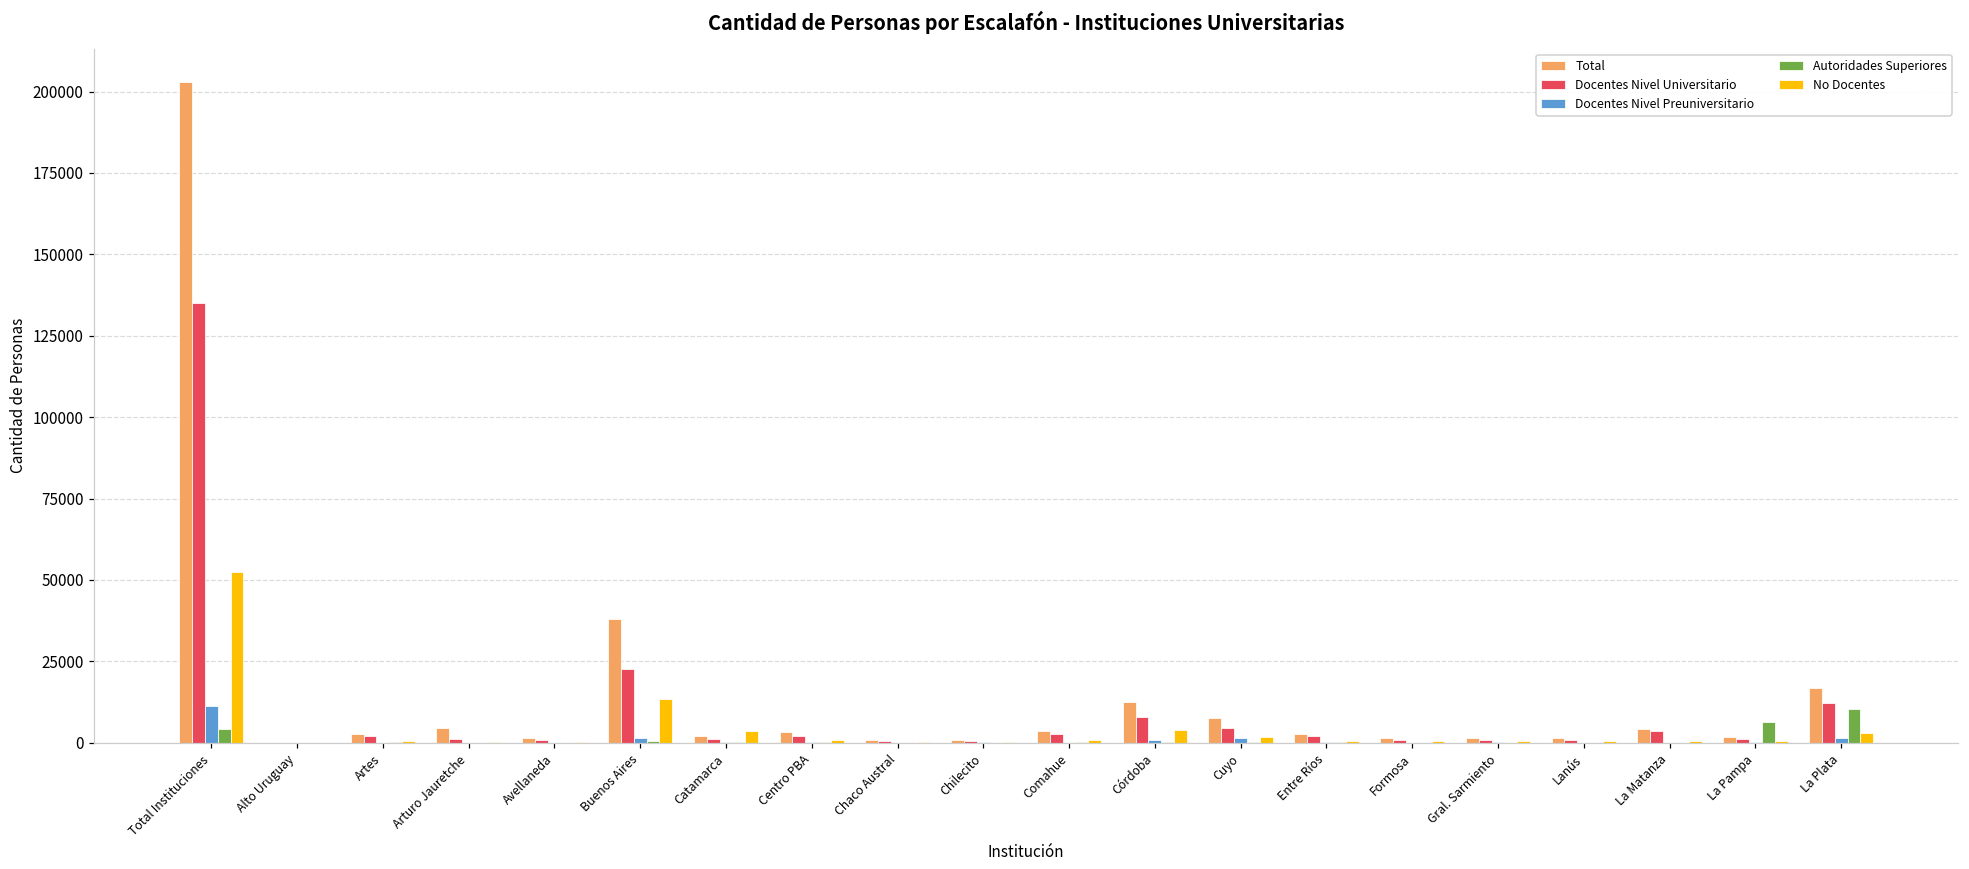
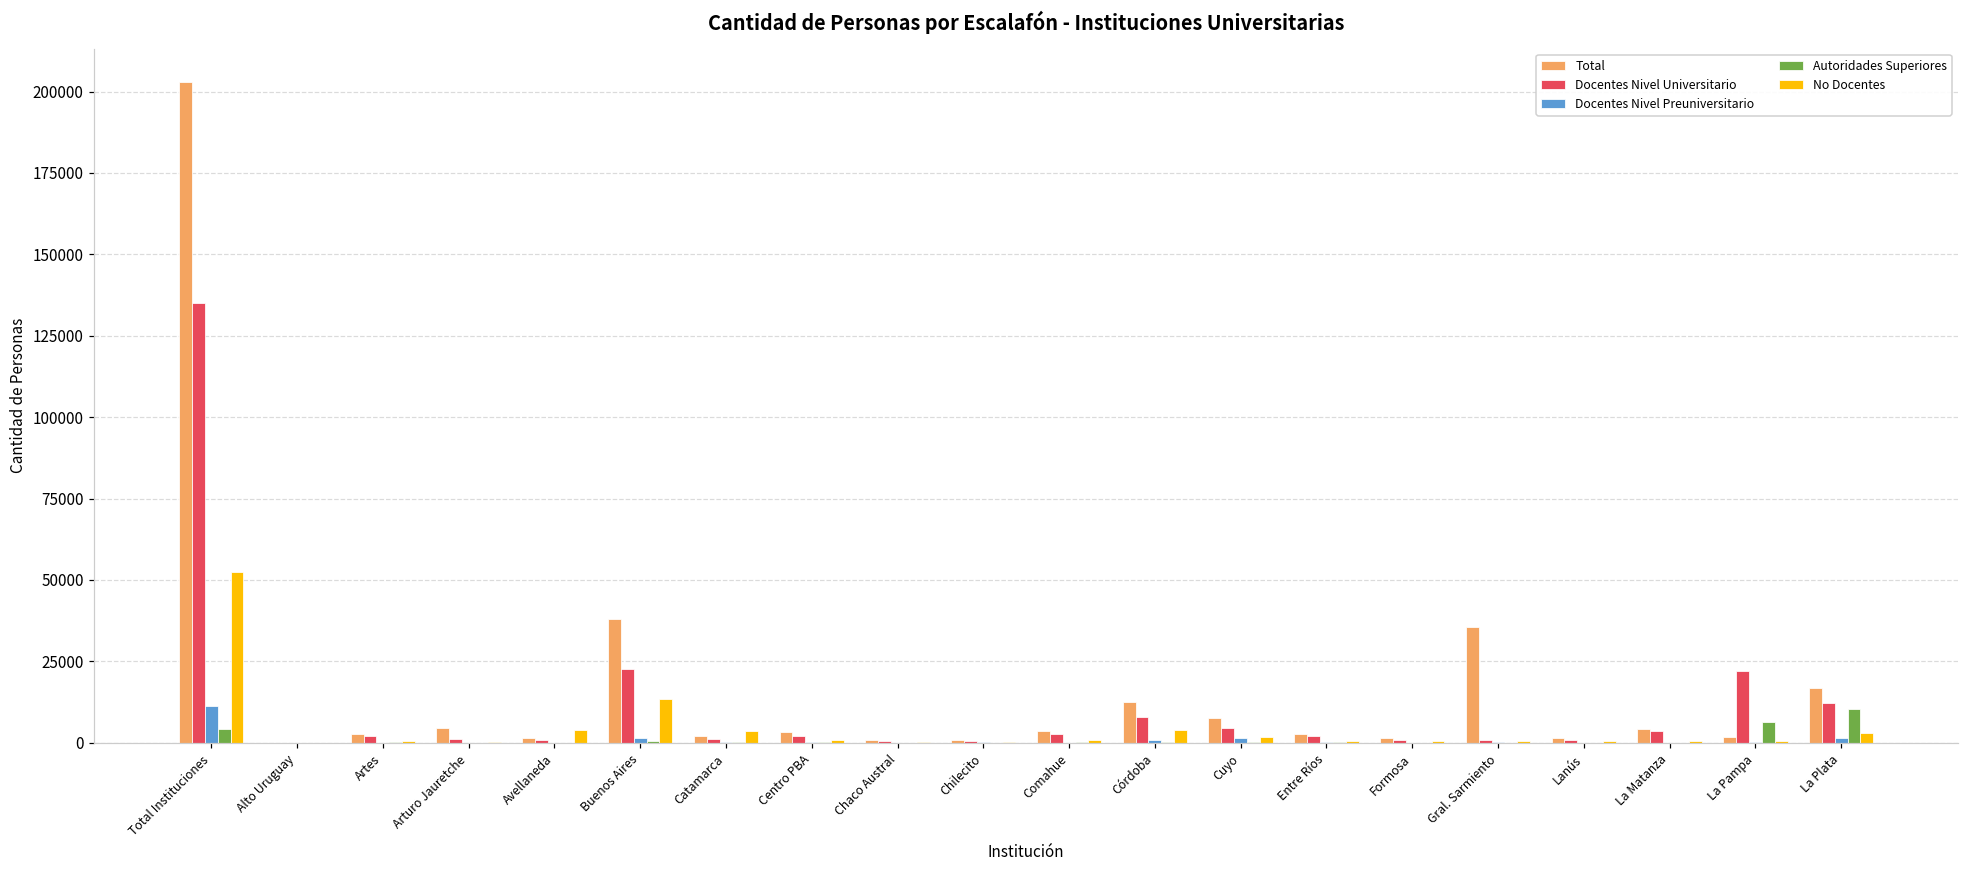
  {
    "Total": {
      "Total Instituciones": 203000,
      "Artes": 3000,
      "Arturo Jauretche": 5000,
      "Avellaneda": 1000,
      "Buenos Aires": 38000,
      "Catamarca": 2000,
      "Centro PBA": 3000,
      "Comahue": 4000,
      "Córdoba": 13000,
      "Cuyo": 8000,
      "Entre Ríos": 3000,
      "Formosa": 1000,
-     "Gral. Sarmiento": 1000,
+     "Gral. Sarmiento": 35000,
      "Lanús": 1000,
      "La Matanza": 4000,
      "La Pampa": 2000,
      "La Plata": 17000
    },
    "Docentes Nivel Universitario": {
      "Total Instituciones": 135000,
      "Alto Uruguay": 0,
      "Artes": 2000,
      "Arturo Jauretche": 1000,
      "Avellaneda": 1000,
      "Buenos Aires": 23000,
      "Catamarca": 1000,
      "Centro PBA": 2000,
      "Comahue": 3000,
      "Córdoba": 8000,
      "Cuyo": 5000,
      "Entre Ríos": 2000,
      "Gral. Sarmiento": 1000,
      "Lanús": 1000,
      "La Matanza": 4000,
-     "La Pampa": 1000,
+     "La Pampa": 22000,
      "La Plata": 12000
    },
    "Docentes Nivel Preuniversitario": {
      "Total Instituciones": 11000,
      "Alto Uruguay": 0,
      "Arturo Jauretche": 0,
      "Buenos Aires": 1000,
      "Chaco Austral": 0,
      "Comahue": 0,
      "Cuyo": 1000,
      "Formosa": 0,
      "Lanús": 0,
      "La Matanza": 0,
      "La Plata": 1000
    },
    "Autoridades Superiores": {
      "Total Instituciones": 4000,
      "La Pampa": 6000,
      "La Plata": 10000
    },
    "No Docentes": {
      "Total Instituciones": 52000,
-     "Avellaneda": 0,
+     "Avellaneda": 4000,
      "Buenos Aires": 14000,
      "Catamarca": 4000,
      "Comahue": 1000,
      "Córdoba": 4000,
      "Cuyo": 2000,
      "La Plata": 3000
    }
  }
